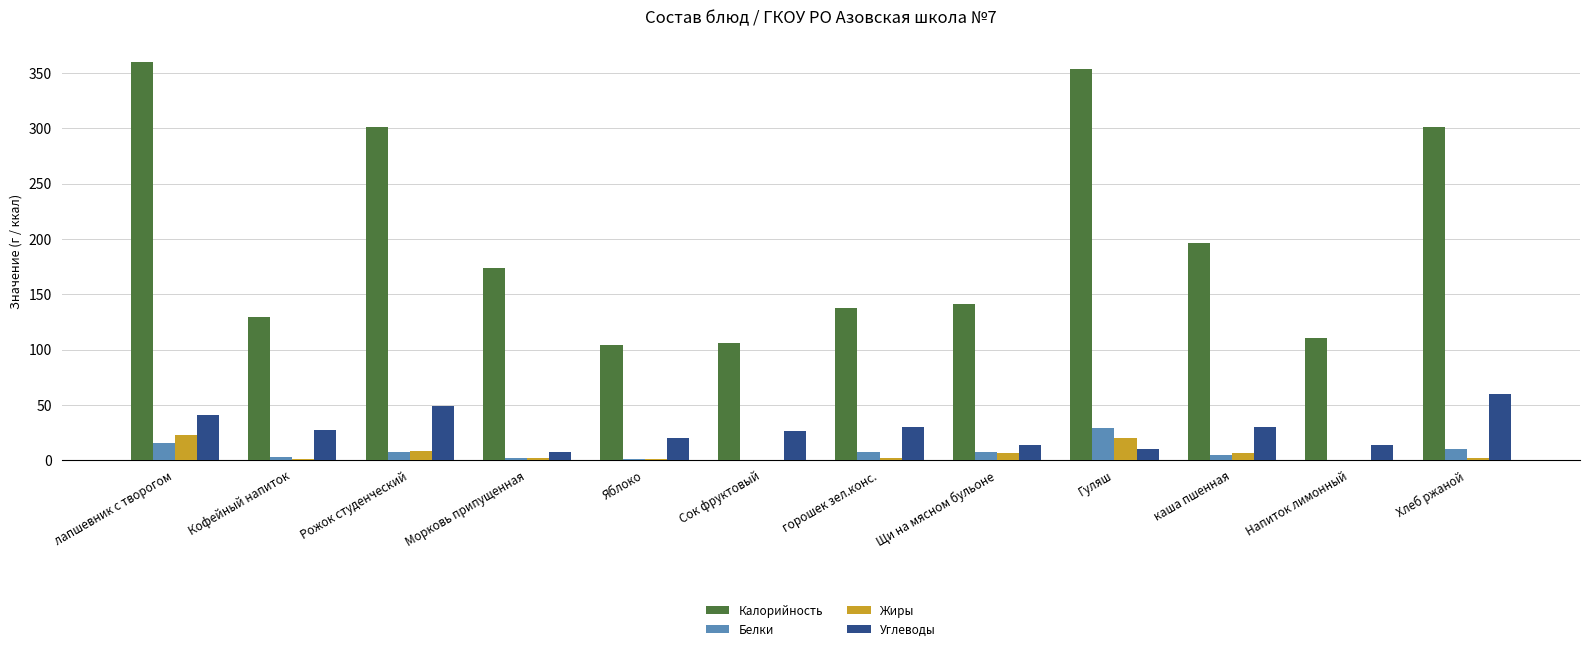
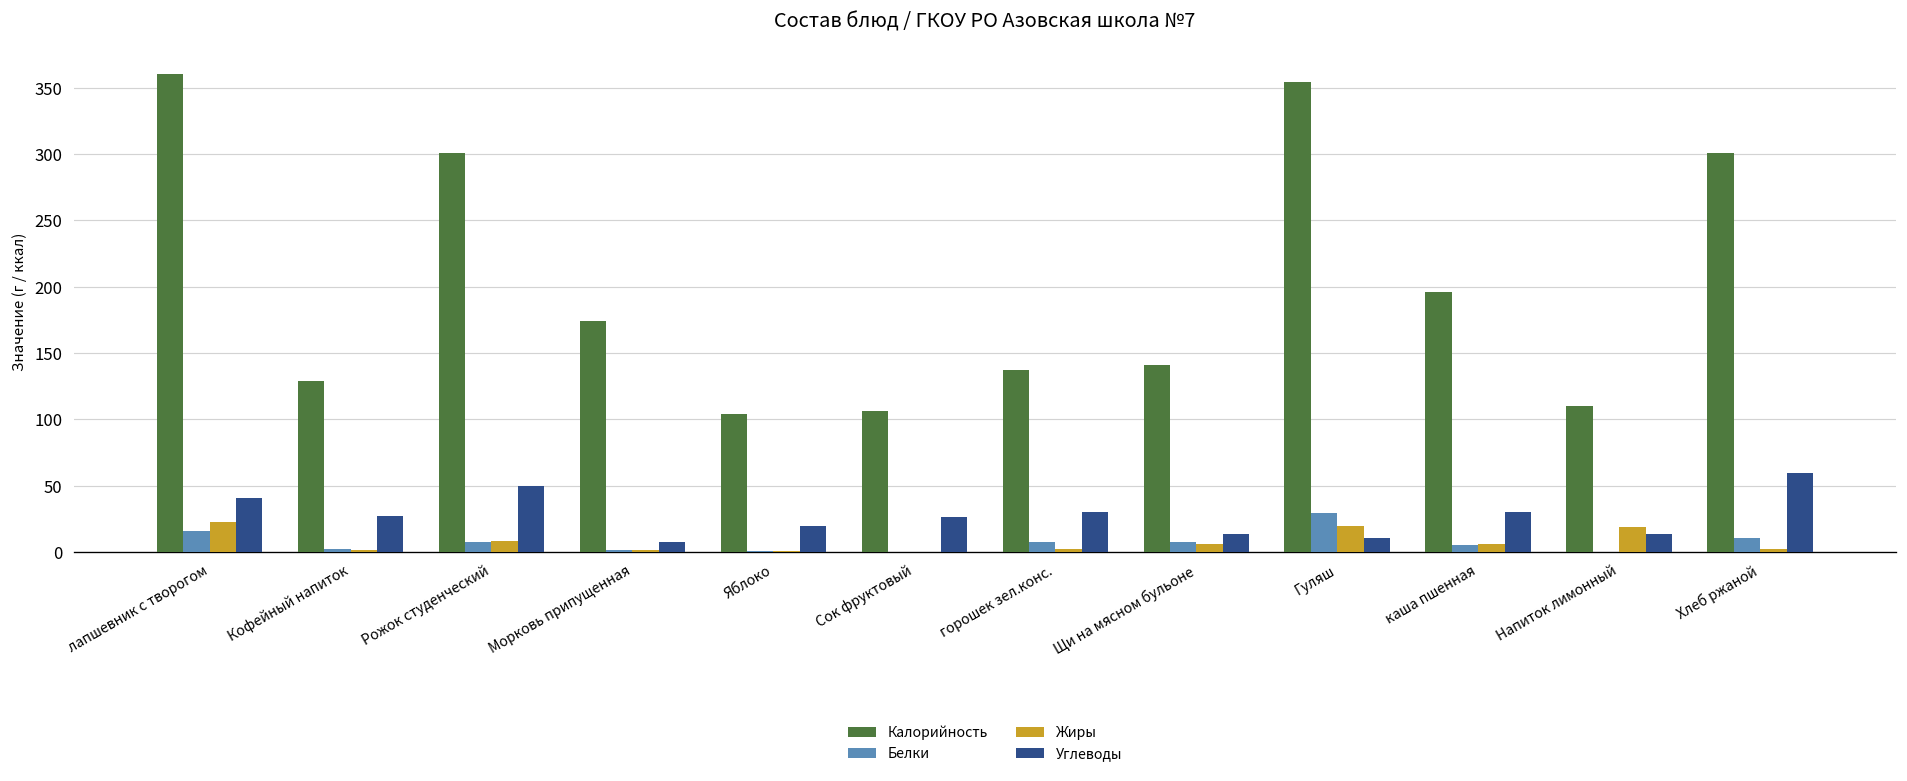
  {
    "Калорийность": {
      "лапшевник с творогом": 360,
      "Кофейный напиток": 129,
      "Рожок студенческий": 301,
      "Морковь припущенная": 174,
      "Яблоко": 104,
      "Сок фруктовый": 106,
      "горошек зел.конс.": 137,
      "Щи на мясном бульоне": 141,
      "Гуляш": 354,
      "каша пшенная": 196,
      "Напиток лимонный": 110,
      "Хлеб ржаной": 301
    },
    "Белки": {
      "лапшевник с творогом": 15,
      "Кофейный напиток": 3,
      "Рожок студенческий": 8,
      "горошек зел.конс.": 7,
      "Щи на мясном бульоне": 8,
      "Гуляш": 29,
      "каша пшенная": 5,
      "Хлеб ржаной": 10
    },
    "Жиры": {
      "лапшевник с творогом": 23,
      "Рожок студенческий": 8,
      "Сок фруктовый": 0,
      "Щи на мясном бульоне": 6,
      "Гуляш": 20,
      "каша пшенная": 6,
-     "Напиток лимонный": 0
+     "Напиток лимонный": 19
    },
    "Углеводы": {
      "лапшевник с творогом": 41,
      "Кофейный напиток": 27,
      "Рожок студенческий": 49,
      "Морковь припущенная": 8,
      "Яблоко": 20,
      "Сок фруктовый": 26,
      "горошек зел.конс.": 30,
      "Щи на мясном бульоне": 14,
      "Гуляш": 10,
      "каша пшенная": 30,
      "Напиток лимонный": 13,
      "Хлеб ржаной": 60
    }
  }
